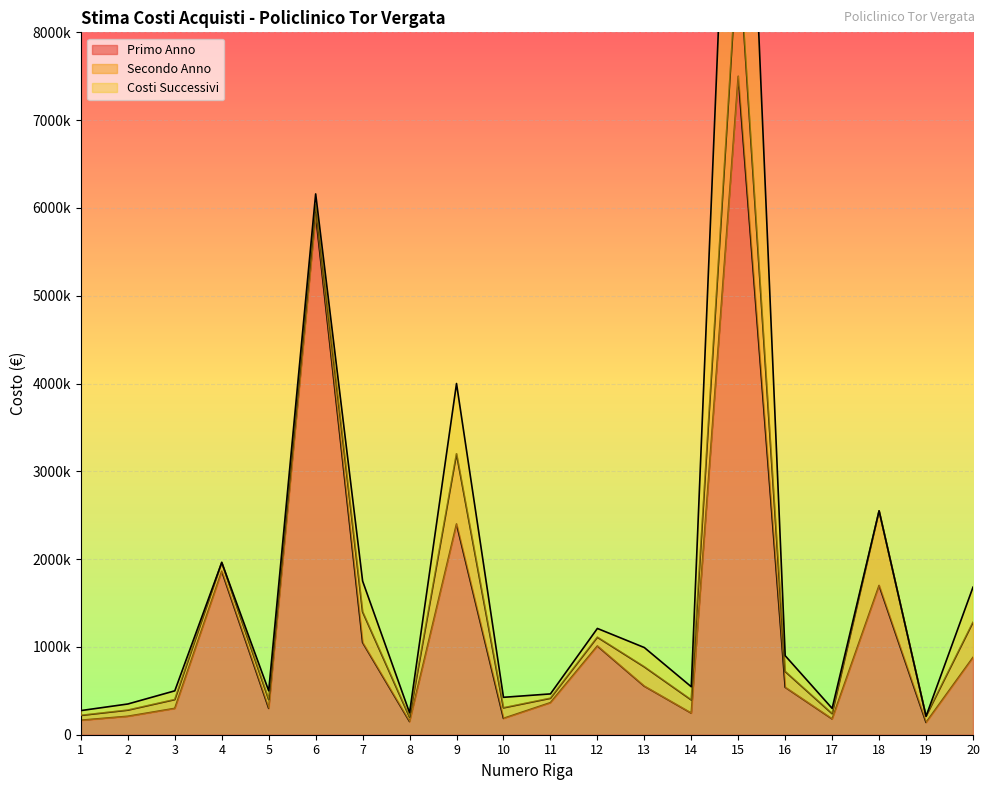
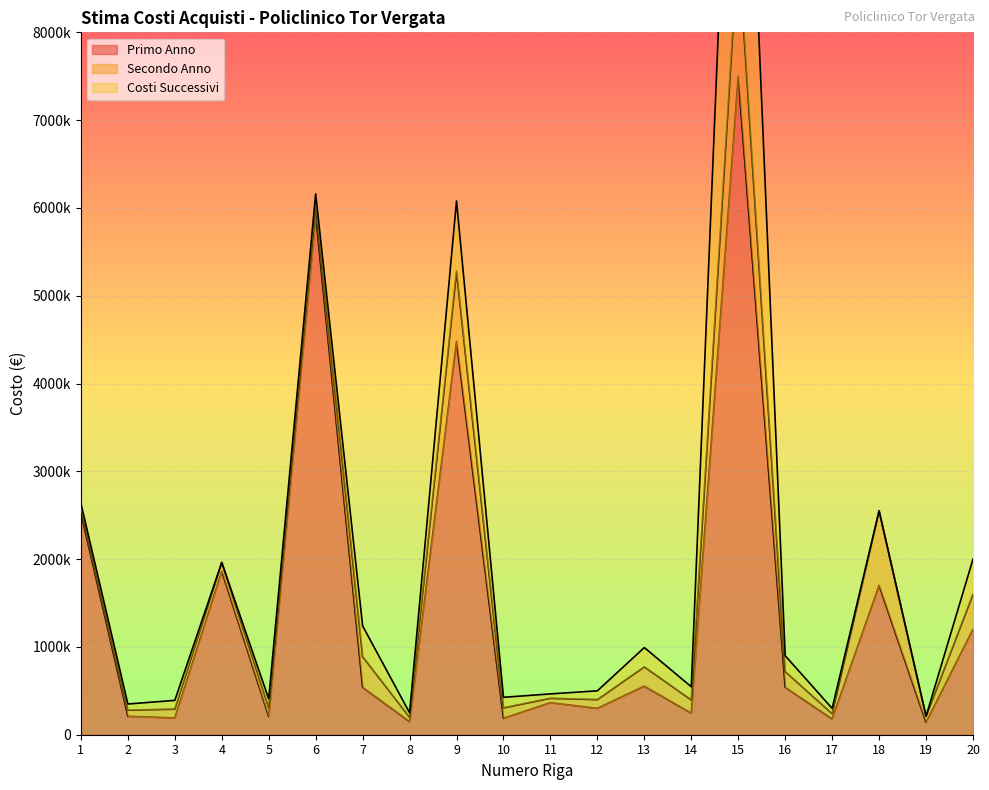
  {
    "Primo Anno": {
-     "1": 200000,
+     "1": 2500000,
      "2": 200000,
-     "3": 300000,
+     "3": 200000,
      "4": 1900000,
-     "5": 300000,
+     "5": 200000,
      "6": 5900000,
-     "7": 1100000,
+     "7": 500000,
      "8": 200000,
-     "9": 2400000,
+     "9": 4500000,
      "10": 200000,
      "11": 400000,
-     "12": 1000000,
+     "12": 300000,
      "13": 600000,
      "14": 200000,
      "15": 7500000,
      "16": 500000,
      "17": 200000,
      "18": 1700000,
      "19": 100000,
-     "20": 900000
+     "20": 1200000
    }
  }
